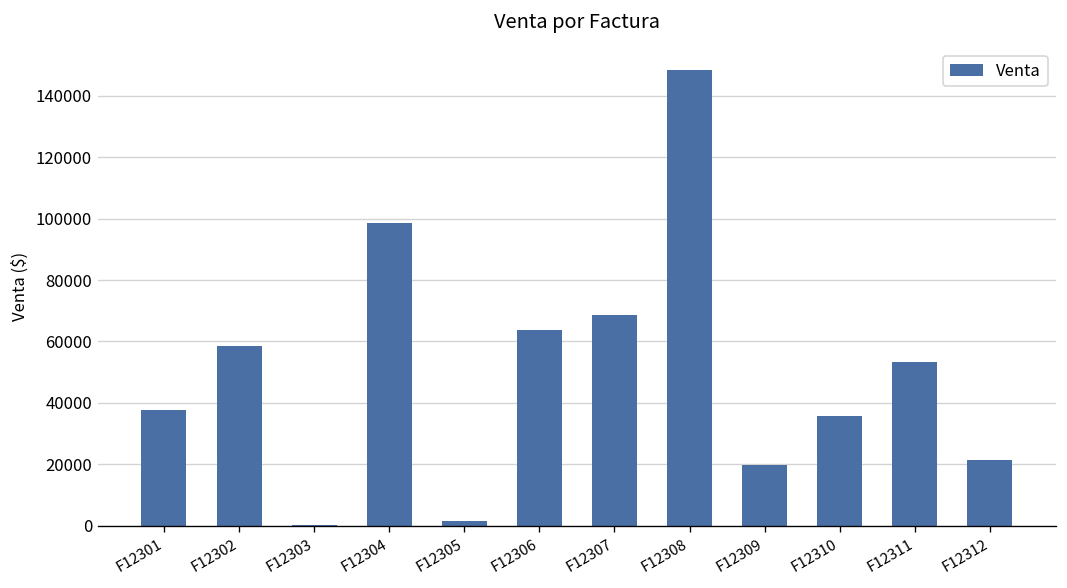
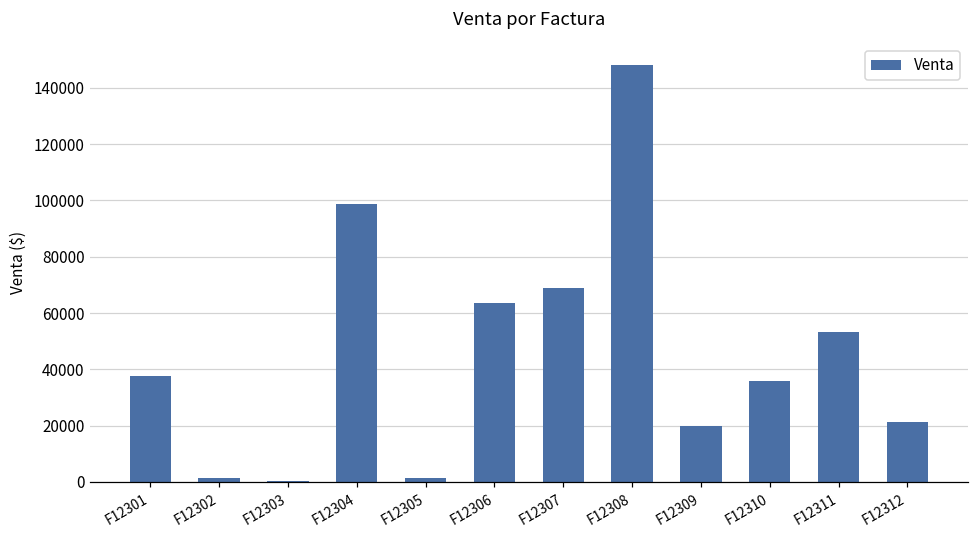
  {
    "F12301": 38000,
-   "F12302": 59000,
+   "F12302": 1000,
    "F12304": 99000,
    "F12305": 1000,
    "F12306": 64000,
    "F12307": 69000,
    "F12308": 148000,
    "F12309": 20000,
    "F12310": 36000,
    "F12311": 53000,
    "F12312": 21000
  }
